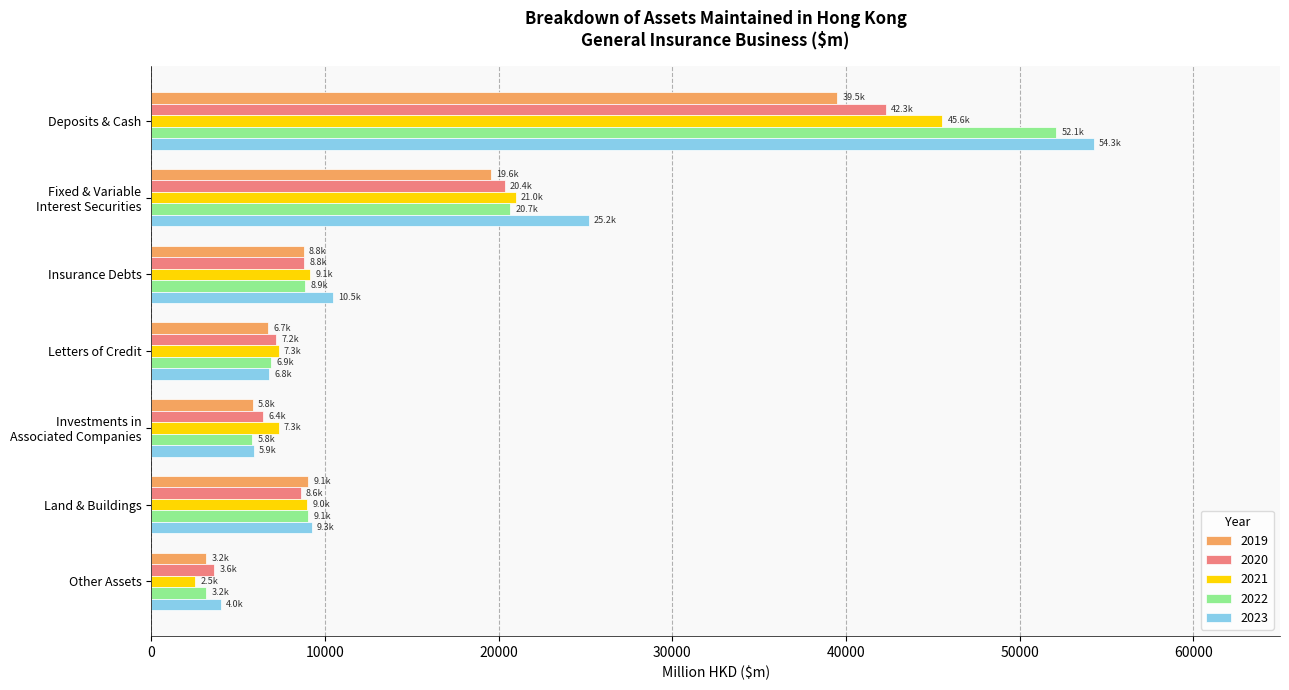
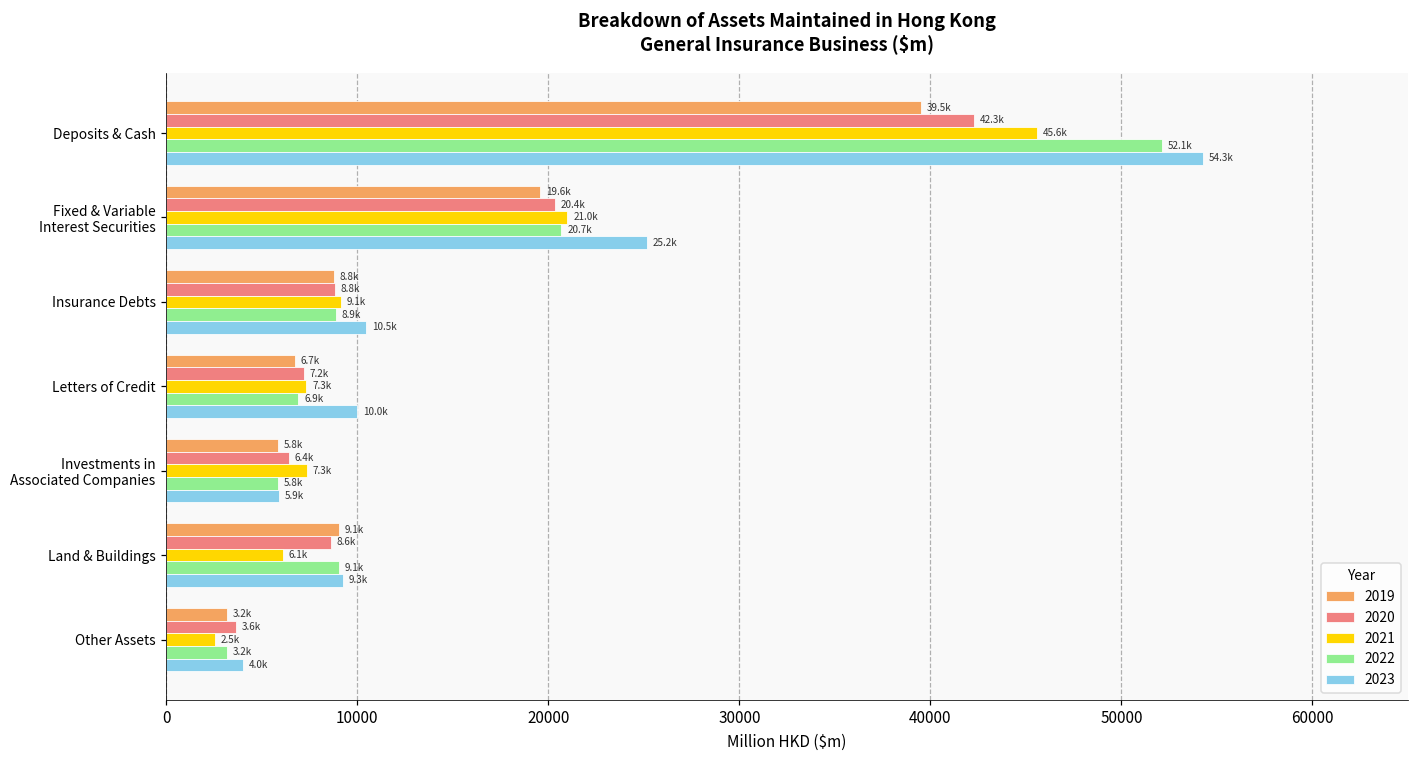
  {
    "2021": {
      "Deposits & Cash": "45.6k",
      "Fixed & Variable Interest Securities": "21.0k",
      "Insurance Debts": "9.1k",
      "Letters of Credit": "7.3k",
      "Investments in Associated Companies": "7.3k",
-     "Land & Buildings": "9.0k",
+     "Land & Buildings": "6.1k",
      "Other Assets": "2.5k"
    },
    "2022": {
      "Deposits & Cash": "52.1k",
      "Fixed & Variable Interest Securities": "20.7k",
      "Insurance Debts": "8.9k",
      "Letters of Credit": "6.9k",
      "Investments in Associated Companies": "5.8k",
      "Land & Buildings": "9.1k",
      "Other Assets": "3.2k"
    },
    "2023": {
      "Deposits & Cash": "54.3k",
      "Fixed & Variable Interest Securities": "25.2k",
      "Insurance Debts": "10.5k",
-     "Letters of Credit": "6.8k",
+     "Letters of Credit": "10.0k",
      "Investments in Associated Companies": "5.9k",
      "Land & Buildings": "9.3k",
      "Other Assets": "4.0k"
    }
  }
